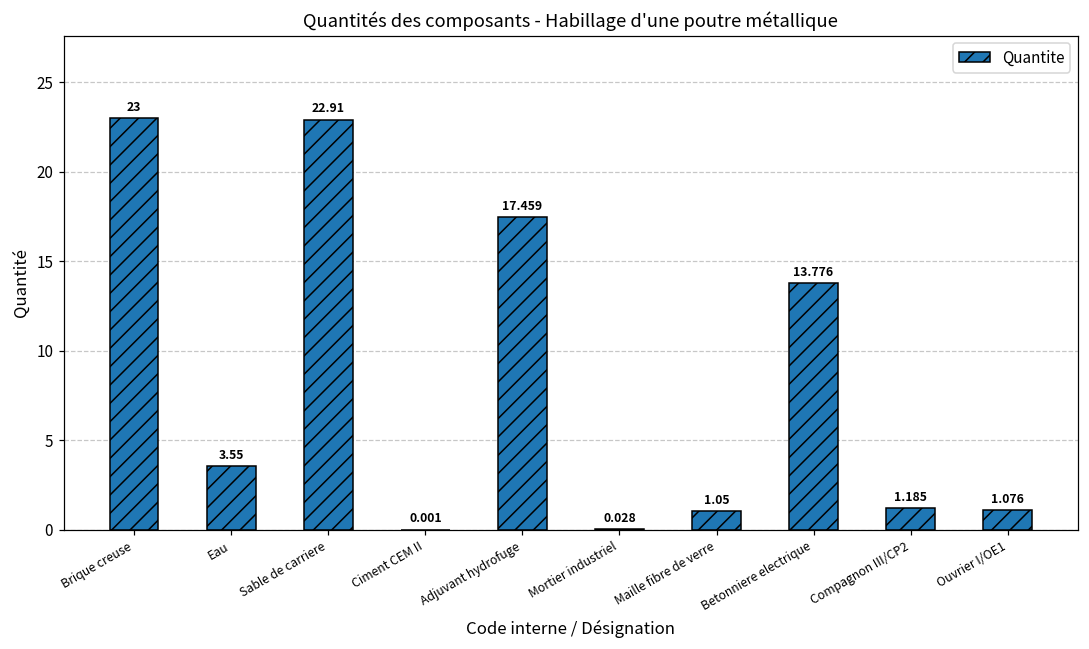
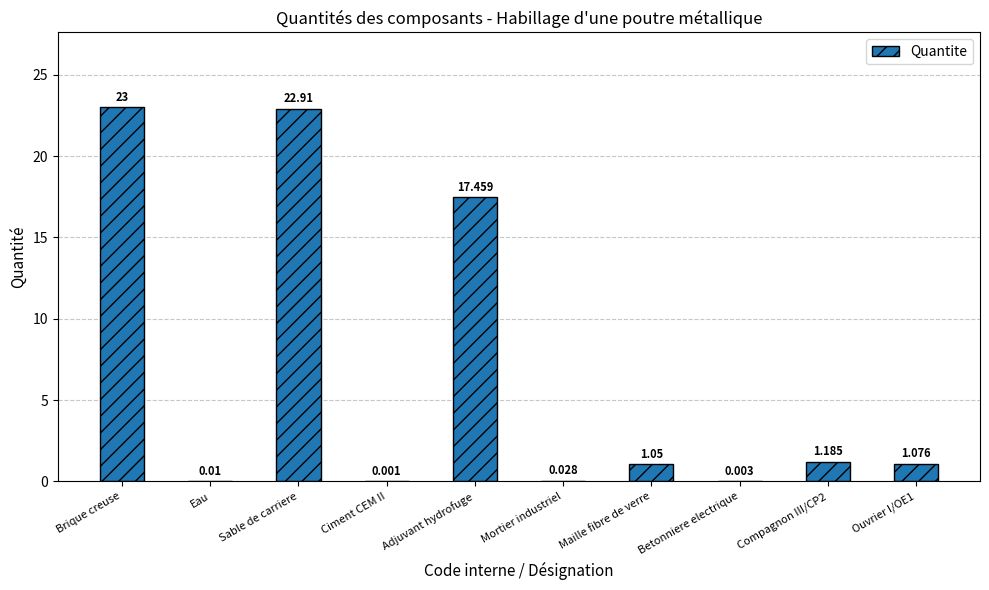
  {
    "Brique creuse": 23,
-   "Eau": 3.55,
+   "Eau": 0.01,
    "Sable de carriere": 22.91,
    "Ciment CEM II": 0.001,
    "Adjuvant hydrofuge": 17.459,
    "Mortier industriel": 0.028,
    "Maille fibre de verre": 1.05,
-   "Betonniere electrique": 13.776,
+   "Betonniere electrique": 0.003,
    "Compagnon III/CP2": 1.185,
    "Ouvrier I/OE1": 1.076
  }
